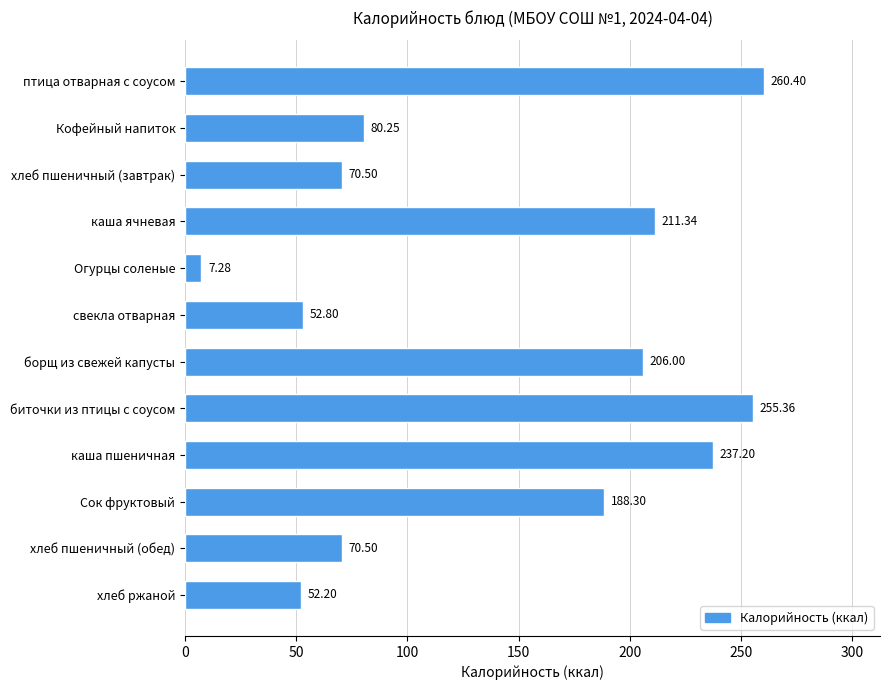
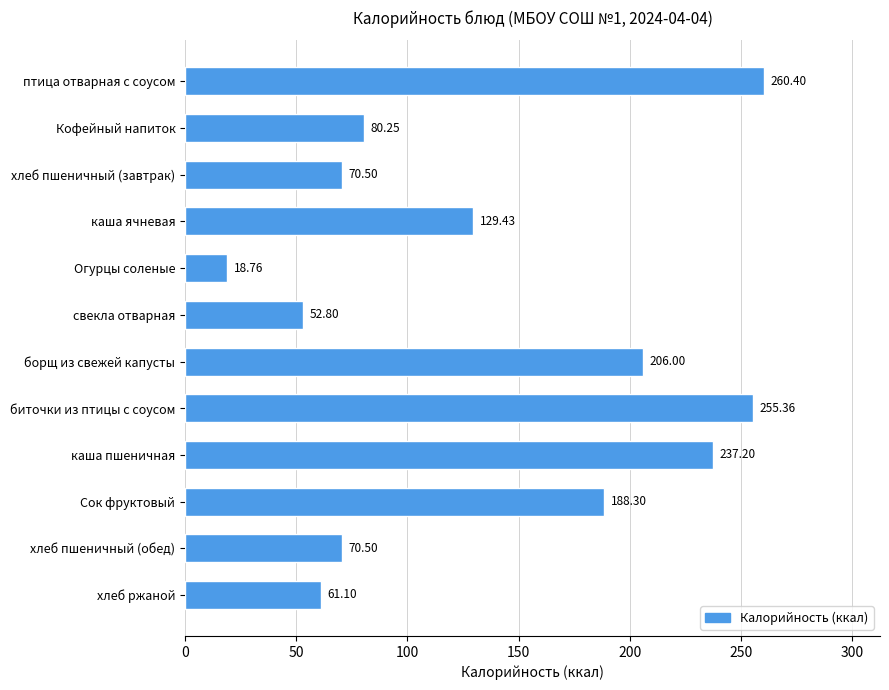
  {
    "птица отварная с соусом": 260.40,
    "Кофейный напиток": 80.25,
    "хлеб пшеничный (завтрак)": 70.50,
-   "каша ячневая": 211.34,
-   "Огурцы соленые": 7.28,
+   "каша ячневая": 129.43,
+   "Огурцы соленые": 18.76,
    "свекла отварная": 52.80,
    "борщ из свежей капусты": 206.00,
    "биточки из птицы с соусом": 255.36,
    "каша пшеничная": 237.20,
    "Сок фруктовый": 188.30,
    "хлеб пшеничный (обед)": 70.50,
-   "хлеб ржаной": 52.20
+   "хлеб ржаной": 61.10
  }
